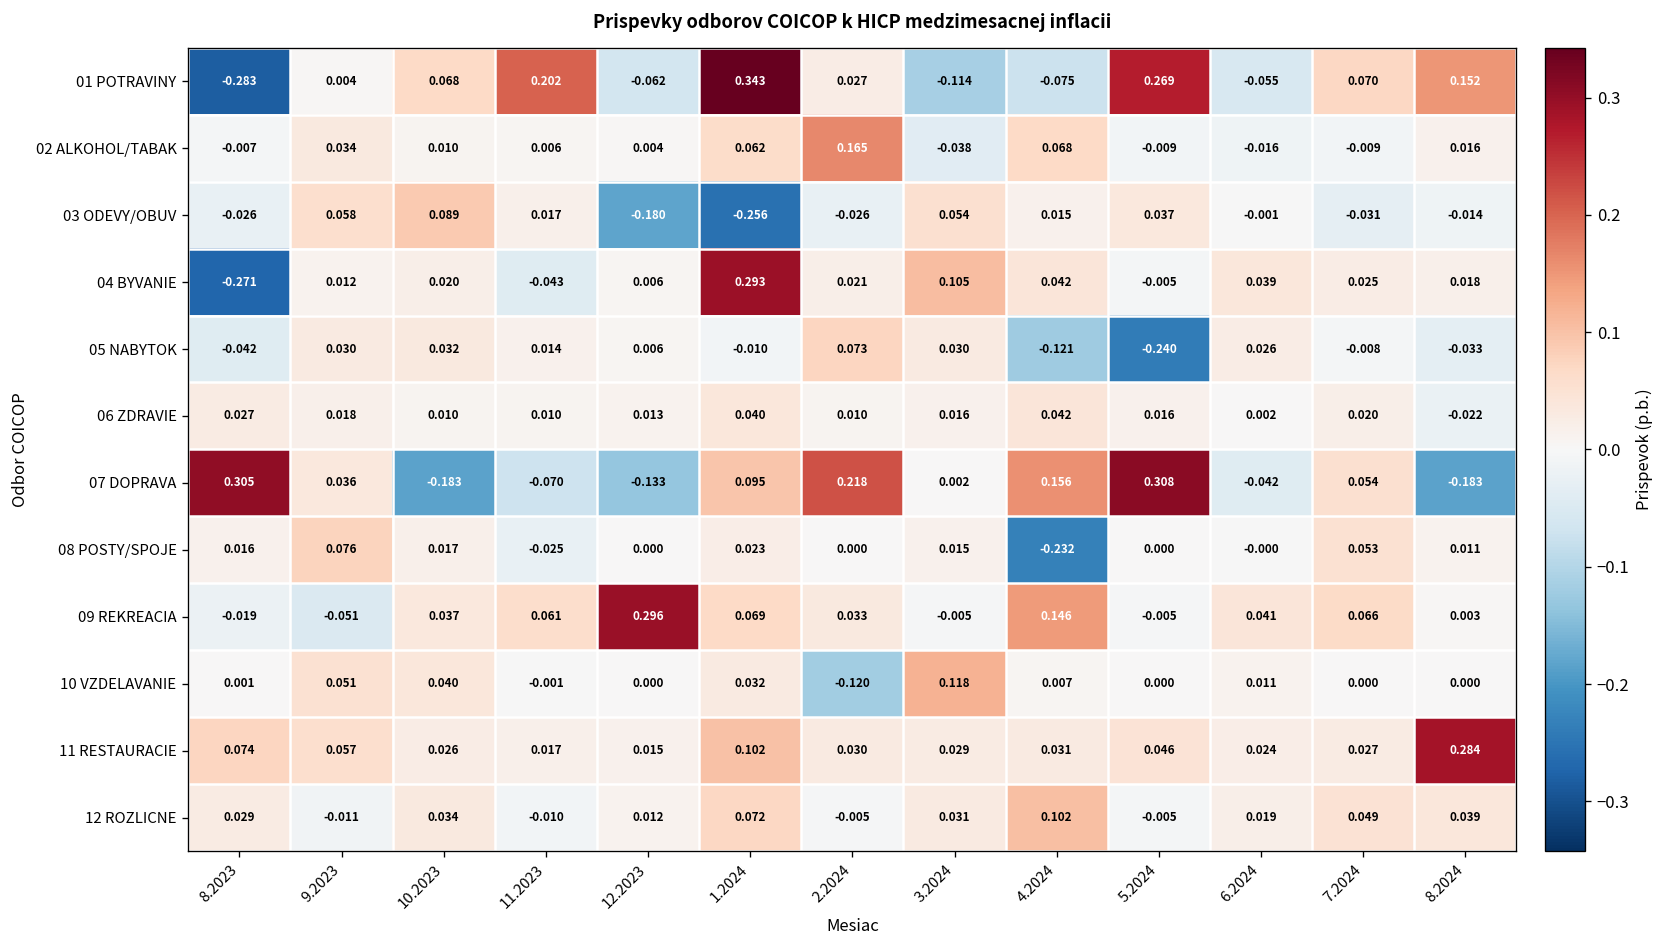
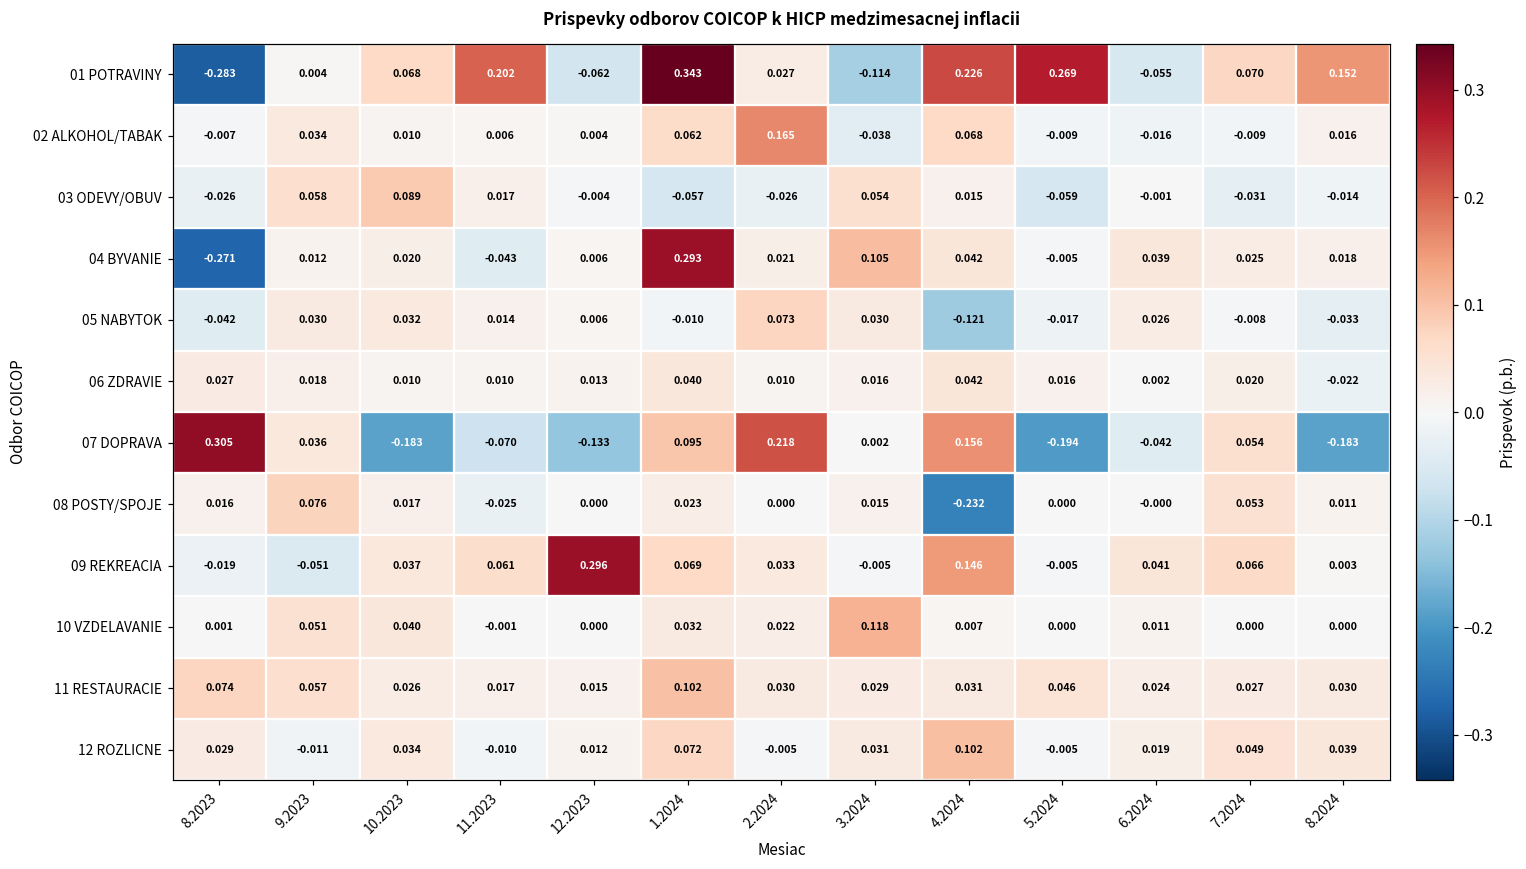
  {
    "01 POTRAVINY": {
      "8.2023": -0.283,
      "9.2023": 0.004,
      "10.2023": 0.068,
      "11.2023": 0.202,
      "12.2023": -0.062,
      "1.2024": 0.343,
      "2.2024": 0.027,
      "3.2024": -0.114,
-     "4.2024": -0.075,
+     "4.2024": 0.226,
      "5.2024": 0.269,
      "6.2024": -0.055,
      "7.2024": 0.070,
      "8.2024": 0.152
    },
    "02 ALKOHOL/TABAK": {
      "8.2023": -0.007,
      "9.2023": 0.034,
      "10.2023": 0.010,
      "11.2023": 0.006,
      "12.2023": 0.004,
      "1.2024": 0.062,
      "2.2024": 0.165,
      "3.2024": -0.038,
      "4.2024": 0.068,
      "5.2024": -0.009,
      "6.2024": -0.016,
      "7.2024": -0.009,
      "8.2024": 0.016
    },
    "03 ODEVY/OBUV": {
      "8.2023": -0.026,
      "9.2023": 0.058,
      "10.2023": 0.089,
      "11.2023": 0.017,
-     "12.2023": -0.180,
-     "1.2024": -0.256,
+     "12.2023": -0.004,
+     "1.2024": -0.057,
      "2.2024": -0.026,
      "3.2024": 0.054,
      "4.2024": 0.015,
-     "5.2024": 0.037,
+     "5.2024": -0.059,
      "6.2024": -0.001,
      "7.2024": -0.031,
      "8.2024": -0.014
    },
    "04 BYVANIE": {
      "8.2023": -0.271,
      "9.2023": 0.012,
      "10.2023": 0.020,
      "11.2023": -0.043,
      "12.2023": 0.006,
      "1.2024": 0.293,
      "2.2024": 0.021,
      "3.2024": 0.105,
      "4.2024": 0.042,
      "5.2024": -0.005,
      "6.2024": 0.039,
      "7.2024": 0.025,
      "8.2024": 0.018
    },
    "05 NABYTOK": {
      "8.2023": -0.042,
      "9.2023": 0.030,
      "10.2023": 0.032,
      "11.2023": 0.014,
      "12.2023": 0.006,
      "1.2024": -0.010,
      "2.2024": 0.073,
      "3.2024": 0.030,
      "4.2024": -0.121,
-     "5.2024": -0.240,
+     "5.2024": -0.017,
      "6.2024": 0.026,
      "7.2024": -0.008,
      "8.2024": -0.033
    },
    "06 ZDRAVIE": {
      "8.2023": 0.027,
      "9.2023": 0.018,
      "10.2023": 0.010,
      "11.2023": 0.010,
      "12.2023": 0.013,
      "1.2024": 0.040,
      "2.2024": 0.010,
      "3.2024": 0.016,
      "4.2024": 0.042,
      "5.2024": 0.016,
      "6.2024": 0.002,
      "7.2024": 0.020,
      "8.2024": -0.022
    },
    "07 DOPRAVA": {
      "8.2023": 0.305,
      "9.2023": 0.036,
      "10.2023": -0.183,
      "11.2023": -0.070,
      "12.2023": -0.133,
      "1.2024": 0.095,
      "2.2024": 0.218,
      "3.2024": 0.002,
      "4.2024": 0.156,
-     "5.2024": 0.308,
+     "5.2024": -0.194,
      "6.2024": -0.042,
      "7.2024": 0.054,
      "8.2024": -0.183
    },
    "08 POSTY/SPOJE": {
      "8.2023": 0.016,
      "9.2023": 0.076,
      "10.2023": 0.017,
      "11.2023": -0.025,
      "12.2023": 0.000,
      "1.2024": 0.023,
      "2.2024": 0.000,
      "3.2024": 0.015,
      "4.2024": -0.232,
      "5.2024": 0.000,
      "6.2024": -0.000,
      "7.2024": 0.053,
      "8.2024": 0.011
    },
    "09 REKREACIA": {
      "8.2023": -0.019,
      "9.2023": -0.051,
      "10.2023": 0.037,
      "11.2023": 0.061,
      "12.2023": 0.296,
      "1.2024": 0.069,
      "2.2024": 0.033,
      "3.2024": -0.005,
      "4.2024": 0.146,
      "5.2024": -0.005,
      "6.2024": 0.041,
      "7.2024": 0.066,
      "8.2024": 0.003
    },
    "10 VZDELAVANIE": {
      "8.2023": 0.001,
      "9.2023": 0.051,
      "10.2023": 0.040,
      "11.2023": -0.001,
      "12.2023": 0.000,
      "1.2024": 0.032,
-     "2.2024": -0.120,
+     "2.2024": 0.022,
      "3.2024": 0.118,
      "4.2024": 0.007,
      "5.2024": 0.000,
      "6.2024": 0.011,
      "7.2024": 0.000,
      "8.2024": 0.000
    },
    "11 RESTAURACIE": {
      "8.2023": 0.074,
      "9.2023": 0.057,
      "10.2023": 0.026,
      "11.2023": 0.017,
      "12.2023": 0.015,
      "1.2024": 0.102,
      "2.2024": 0.030,
      "3.2024": 0.029,
      "4.2024": 0.031,
      "5.2024": 0.046,
      "6.2024": 0.024,
      "7.2024": 0.027,
-     "8.2024": 0.284
+     "8.2024": 0.030
    },
    "12 ROZLICNE": {
      "8.2023": 0.029,
      "9.2023": -0.011,
      "10.2023": 0.034,
      "11.2023": -0.010,
      "12.2023": 0.012,
      "1.2024": 0.072,
      "2.2024": -0.005,
      "3.2024": 0.031,
      "4.2024": 0.102,
      "5.2024": -0.005,
      "6.2024": 0.019,
      "7.2024": 0.049,
      "8.2024": 0.039
    }
  }
